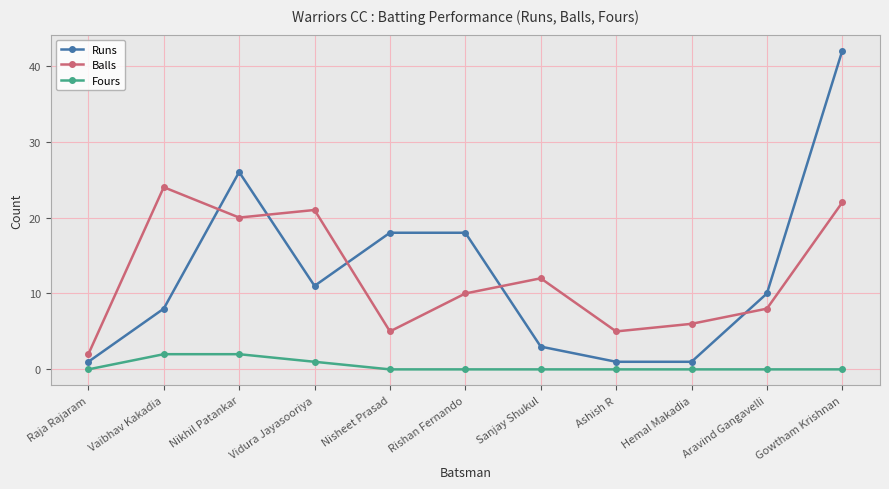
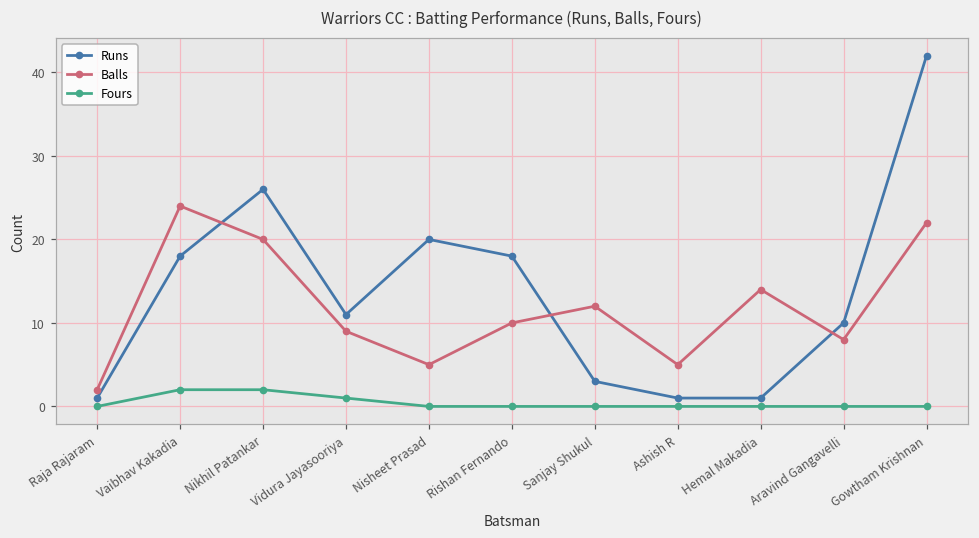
  {
    "Runs": {
      "Raja Rajaram": 1,
-     "Vaibhav Kakadia": 8,
+     "Vaibhav Kakadia": 18,
      "Nikhil Patankar": 26,
      "Vidura Jayasooriya": 11,
-     "Nisheet Prasad": 18,
+     "Nisheet Prasad": 20,
      "Rishan Fernando": 18,
      "Sanjay Shukul": 3,
      "Ashish R": 1,
      "Hemal Makadia": 1,
      "Aravind Gangavelli": 10,
      "Gowtham Krishnan": 42
    },
    "Balls": {
      "Raja Rajaram": 2,
      "Vaibhav Kakadia": 24,
      "Nikhil Patankar": 20,
-     "Vidura Jayasooriya": 21,
+     "Vidura Jayasooriya": 9,
      "Nisheet Prasad": 5,
      "Rishan Fernando": 10,
      "Sanjay Shukul": 12,
      "Ashish R": 5,
-     "Hemal Makadia": 6,
+     "Hemal Makadia": 14,
      "Aravind Gangavelli": 8,
      "Gowtham Krishnan": 22
    },
    "Fours": {
      "Raja Rajaram": 0,
      "Vaibhav Kakadia": 2,
      "Nikhil Patankar": 2,
      "Vidura Jayasooriya": 1,
      "Nisheet Prasad": 0,
      "Rishan Fernando": 0,
      "Sanjay Shukul": 0,
      "Ashish R": 0,
      "Hemal Makadia": 0,
      "Aravind Gangavelli": 0,
      "Gowtham Krishnan": 0
    }
  }
